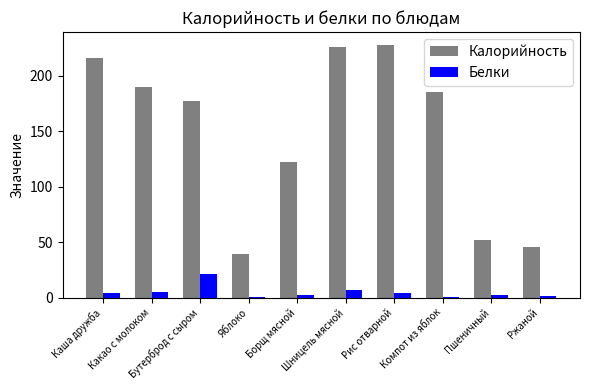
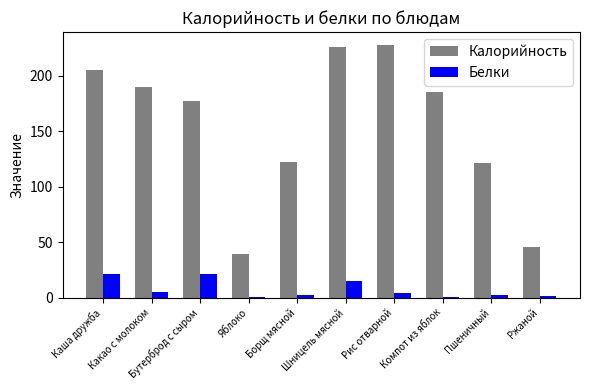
  {
    "Калорийность": {
-     "Каша дружба": 216,
+     "Каша дружба": 205,
      "Какао с молоком": 190,
      "Бутерброд с сыром": 177,
      "Яблоко": 39,
      "Борщ мясной": 122,
      "Шницель мясной": 226,
      "Рис отварной": 228,
      "Компот из яблок": 185,
-     "Пшеничный": 52,
+     "Пшеничный": 121,
      "Ржаной": 46
    },
    "Белки": {
-     "Каша дружба": 4,
+     "Каша дружба": 21,
      "Какао с молоком": 5,
      "Бутерброд с сыром": 21,
-     "Шницель мясной": 7,
+     "Шницель мясной": 15,
      "Рис отварной": 4
    }
  }
